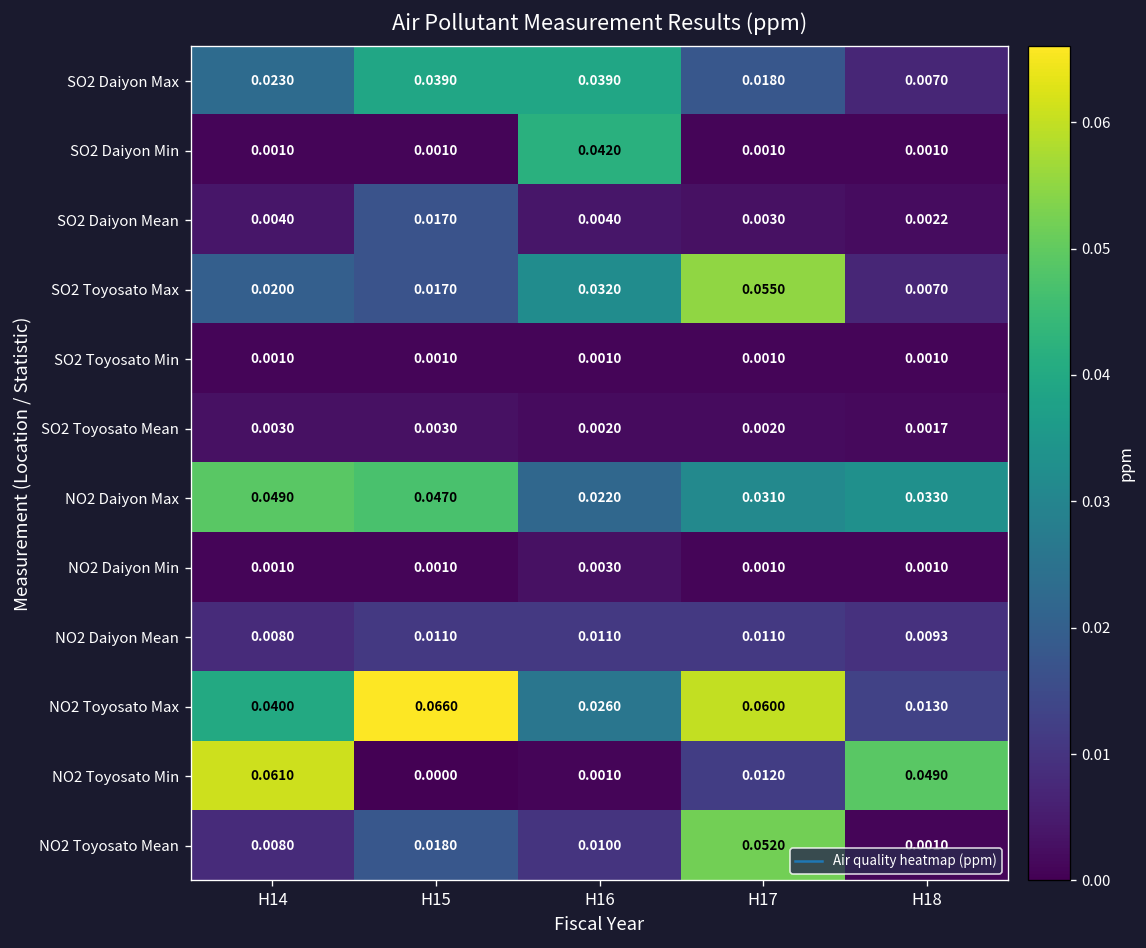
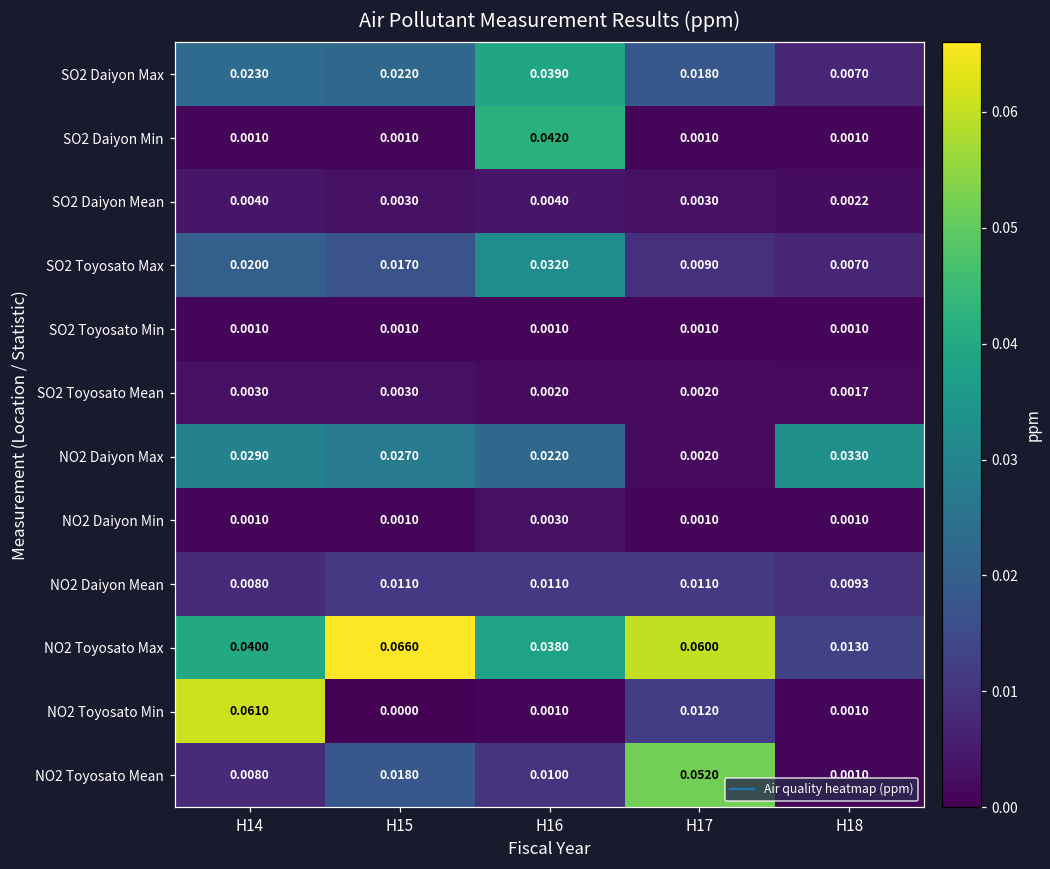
  {
    "SO2 Daiyon Max": {
      "H14": 0.0230,
-     "H15": 0.0390,
+     "H15": 0.0220,
      "H16": 0.0390,
      "H17": 0.0180,
      "H18": 0.0070
    },
    "SO2 Daiyon Min": {
      "H14": 0.0010,
      "H15": 0.0010,
      "H16": 0.0420,
      "H17": 0.0010,
      "H18": 0.0010
    },
    "SO2 Daiyon Mean": {
      "H14": 0.0040,
-     "H15": 0.0170,
+     "H15": 0.0030,
      "H16": 0.0040,
      "H17": 0.0030,
      "H18": 0.0022
    },
    "SO2 Toyosato Max": {
      "H14": 0.0200,
      "H15": 0.0170,
      "H16": 0.0320,
-     "H17": 0.0550,
+     "H17": 0.0090,
      "H18": 0.0070
    },
    "SO2 Toyosato Min": {
      "H14": 0.0010,
      "H15": 0.0010,
      "H16": 0.0010,
      "H17": 0.0010,
      "H18": 0.0010
    },
    "SO2 Toyosato Mean": {
      "H14": 0.0030,
      "H15": 0.0030,
      "H16": 0.0020,
      "H17": 0.0020,
      "H18": 0.0017
    },
    "NO2 Daiyon Max": {
-     "H14": 0.0490,
-     "H15": 0.0470,
+     "H14": 0.0290,
+     "H15": 0.0270,
      "H16": 0.0220,
-     "H17": 0.0310,
+     "H17": 0.0020,
      "H18": 0.0330
    },
    "NO2 Daiyon Min": {
      "H14": 0.0010,
      "H15": 0.0010,
      "H16": 0.0030,
      "H17": 0.0010,
      "H18": 0.0010
    },
    "NO2 Daiyon Mean": {
      "H14": 0.0080,
      "H15": 0.0110,
      "H16": 0.0110,
      "H17": 0.0110,
      "H18": 0.0093
    },
    "NO2 Toyosato Max": {
      "H14": 0.0400,
      "H15": 0.0660,
-     "H16": 0.0260,
+     "H16": 0.0380,
      "H17": 0.0600,
      "H18": 0.0130
    },
    "NO2 Toyosato Min": {
      "H14": 0.0610,
      "H15": 0.0000,
      "H16": 0.0010,
      "H17": 0.0120,
-     "H18": 0.0490
+     "H18": 0.0010
    },
    "NO2 Toyosato Mean": {
      "H14": 0.0080,
      "H15": 0.0180,
      "H16": 0.0100,
      "H17": 0.0520
    }
  }
